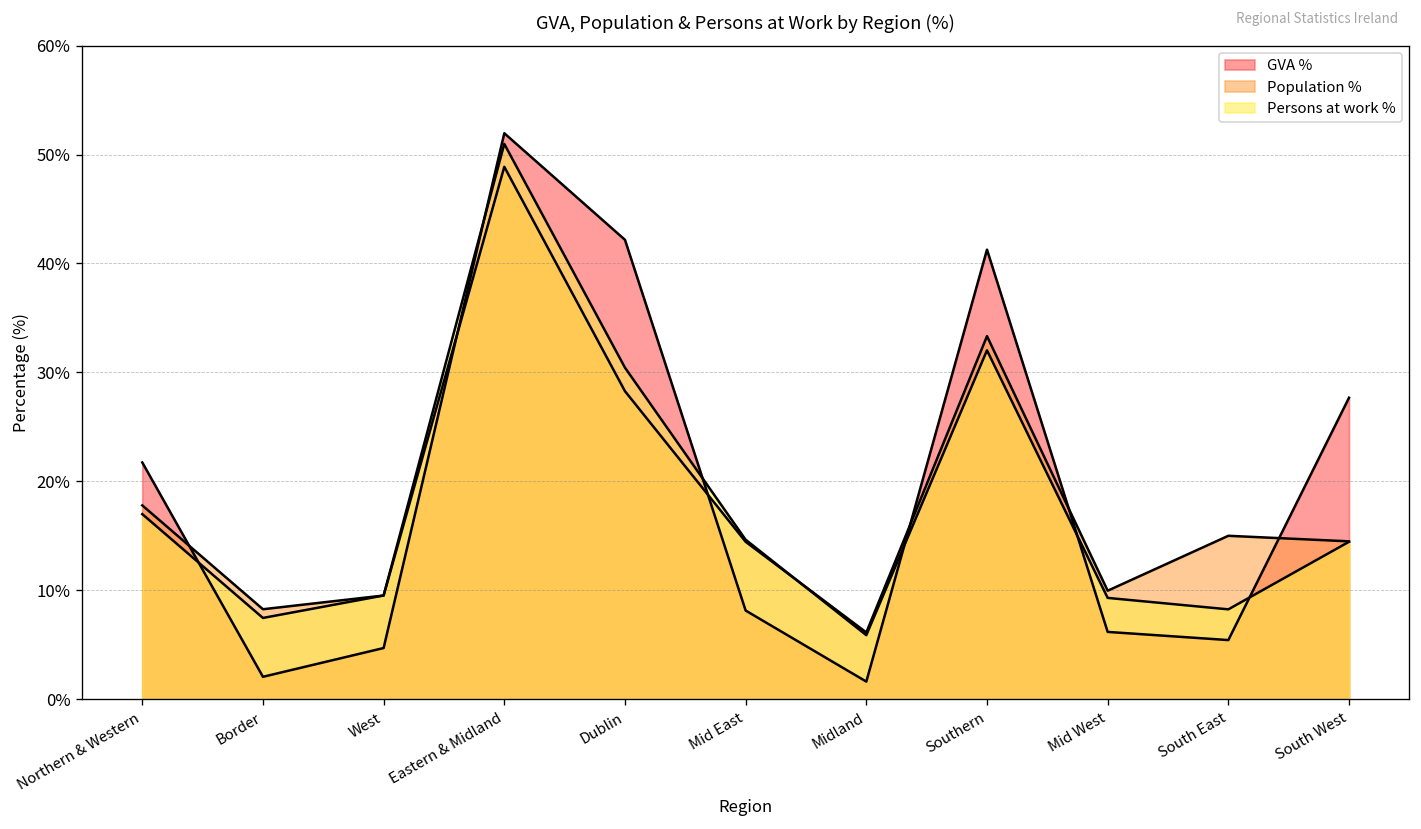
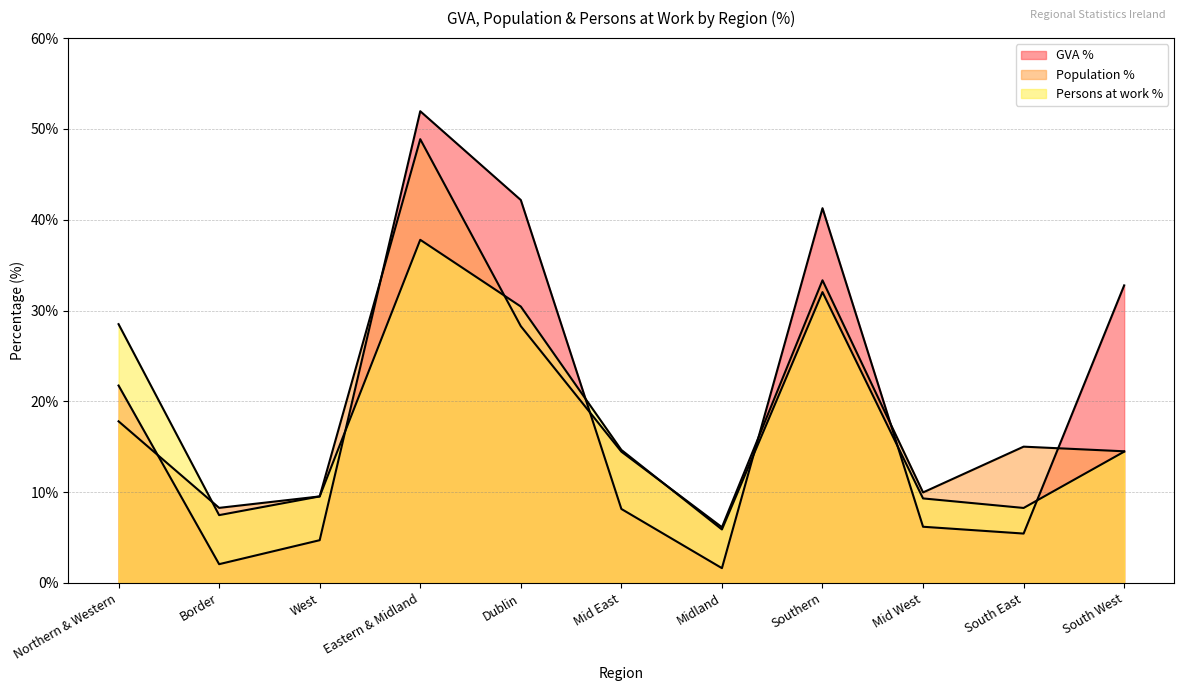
  {
    "GVA %": {
      "Northern & Western": "22%",
      "Border": "2%",
      "West": "5%",
      "Eastern & Midland": "52%",
      "Dublin": "42%",
      "Mid East": "8%",
      "Midland": "2%",
      "Southern": "41%",
      "Mid West": "6%",
      "South East": "5%",
-     "South West": "28%"
+     "South West": "33%"
    },
    "Population %": {
      "Northern & Western": "18%",
      "Border": "8%",
      "Eastern & Midland": "49%",
      "Dublin": "28%",
      "Southern": "33%",
      "Mid West": "10%",
      "South East": "15%"
    },
    "Persons at work %": {
-     "Northern & Western": "17%",
+     "Northern & Western": "29%",
      "Border": "7%",
-     "Eastern & Midland": "51%",
+     "Eastern & Midland": "38%",
      "Dublin": "30%",
      "Southern": "32%",
      "Mid West": "9%",
      "South East": "8%"
    }
  }
